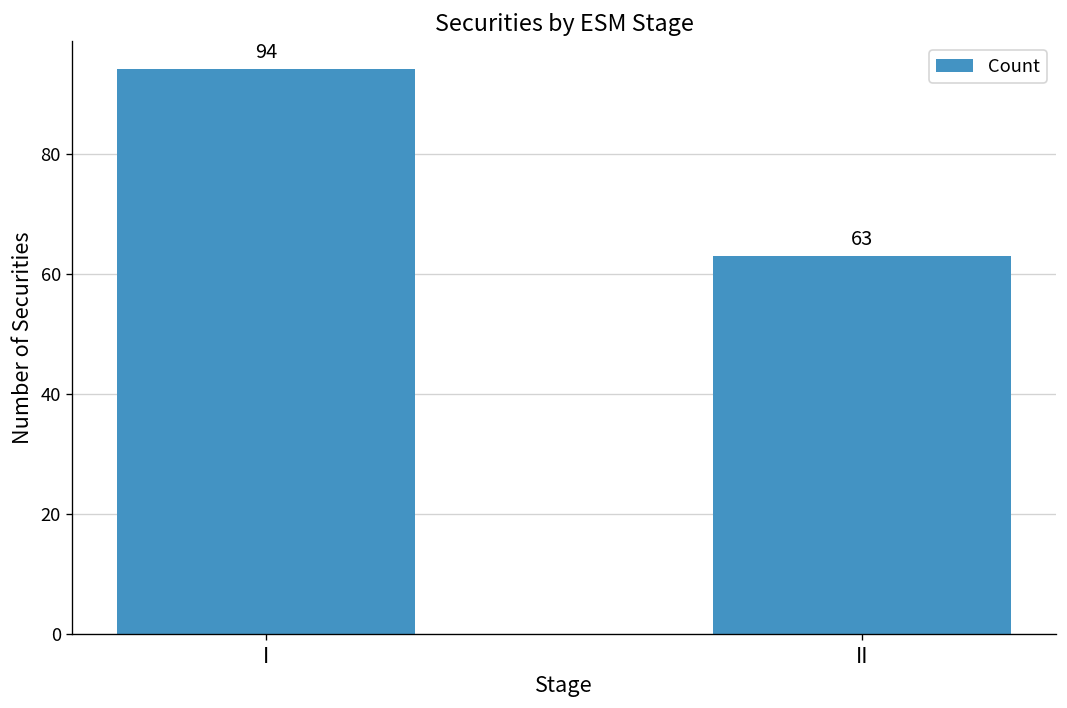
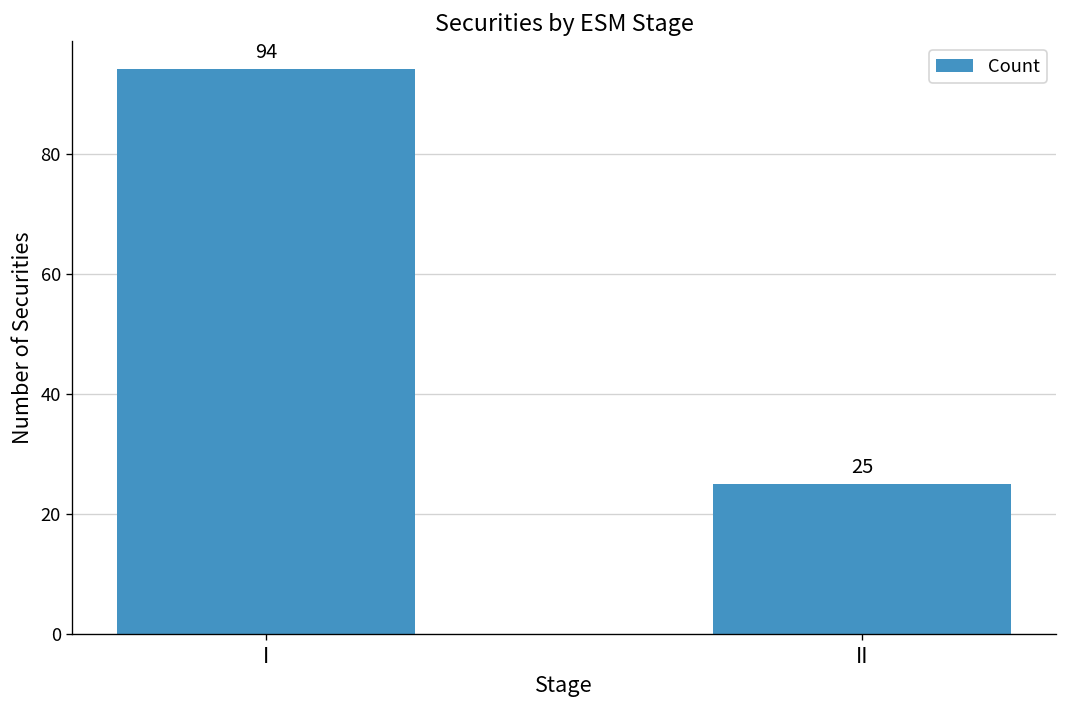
  {
    "I": 94,
-   "II": 63
+   "II": 25
  }
